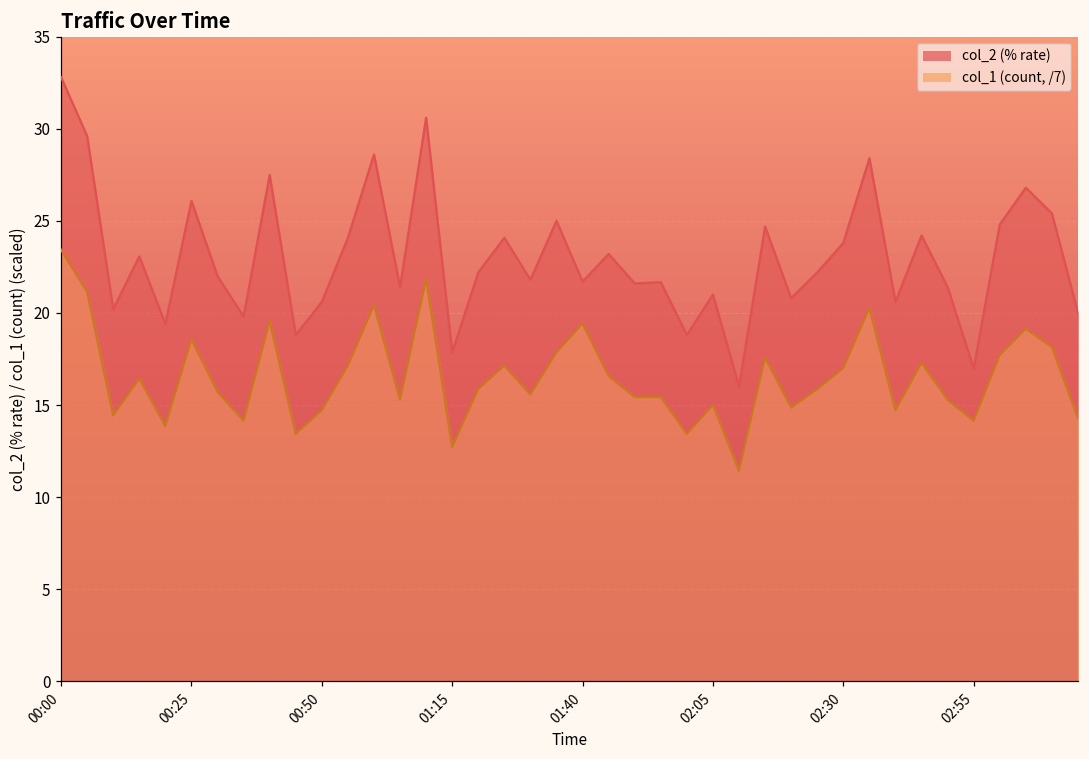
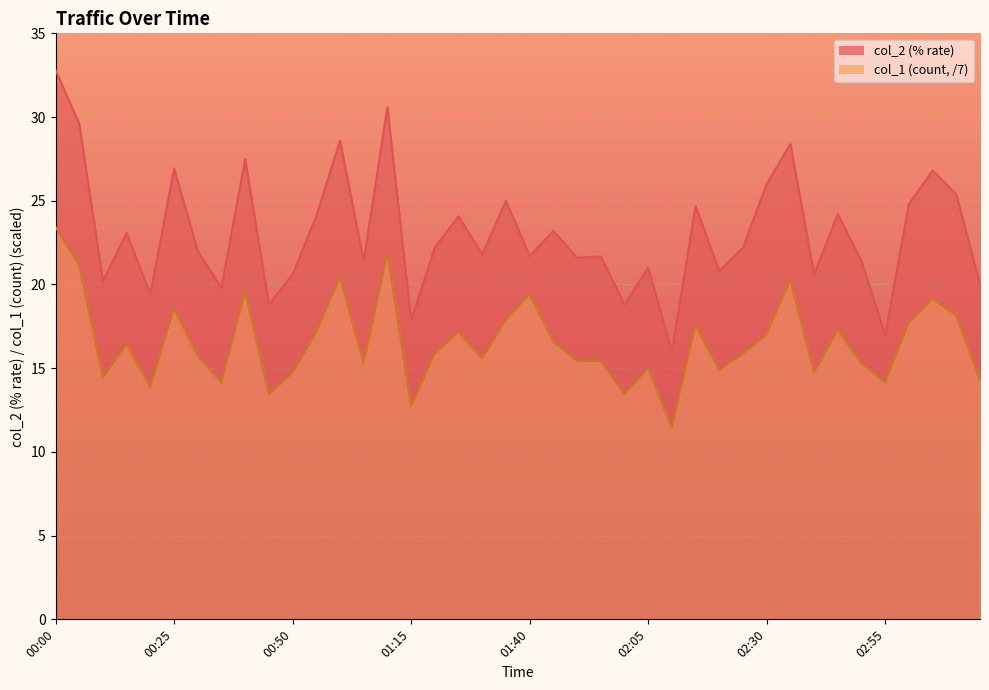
  {
    "col_2 (% rate)": {
      "00:00": 32.8,
-     "00:25": 26.1,
+     "00:25": 26.9,
      "00:50": 20.6,
      "01:15": 17.9,
      "01:40": 21.7,
      "02:05": 21.0,
-     "02:30": 23.8,
+     "02:30": 26.0,
      "02:55": 17.0
    }
  }
